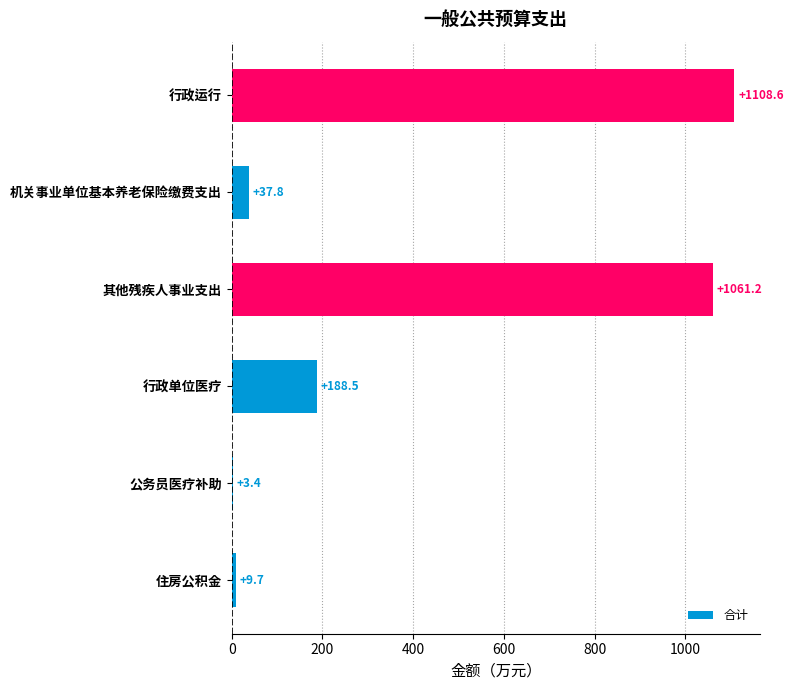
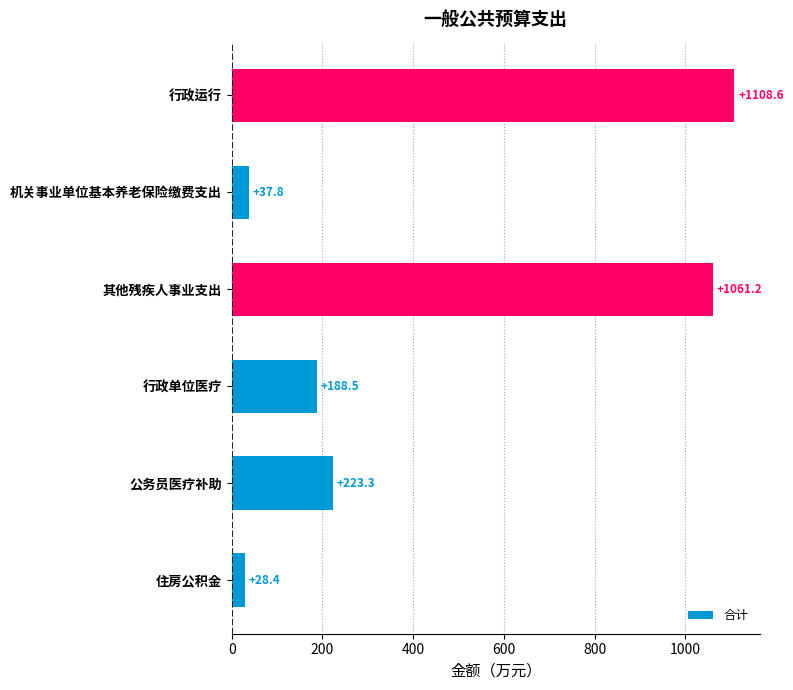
  {
    "行政运行": "+1108.6",
    "机关事业单位基本养老保险缴费支出": "+37.8",
    "其他残疾人事业支出": "+1061.2",
    "行政单位医疗": "+188.5",
-   "公务员医疗补助": "+3.4",
-   "住房公积金": "+9.7"
+   "公务员医疗补助": "+223.3",
+   "住房公积金": "+28.4"
  }
